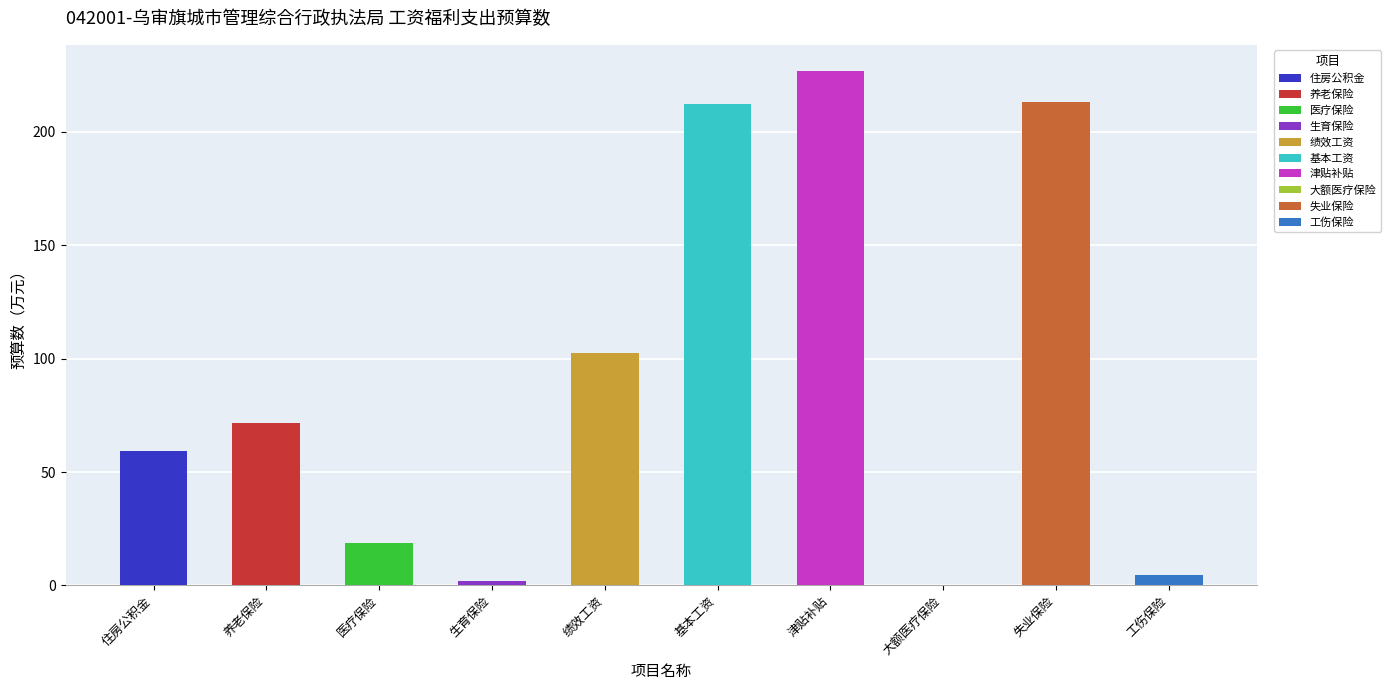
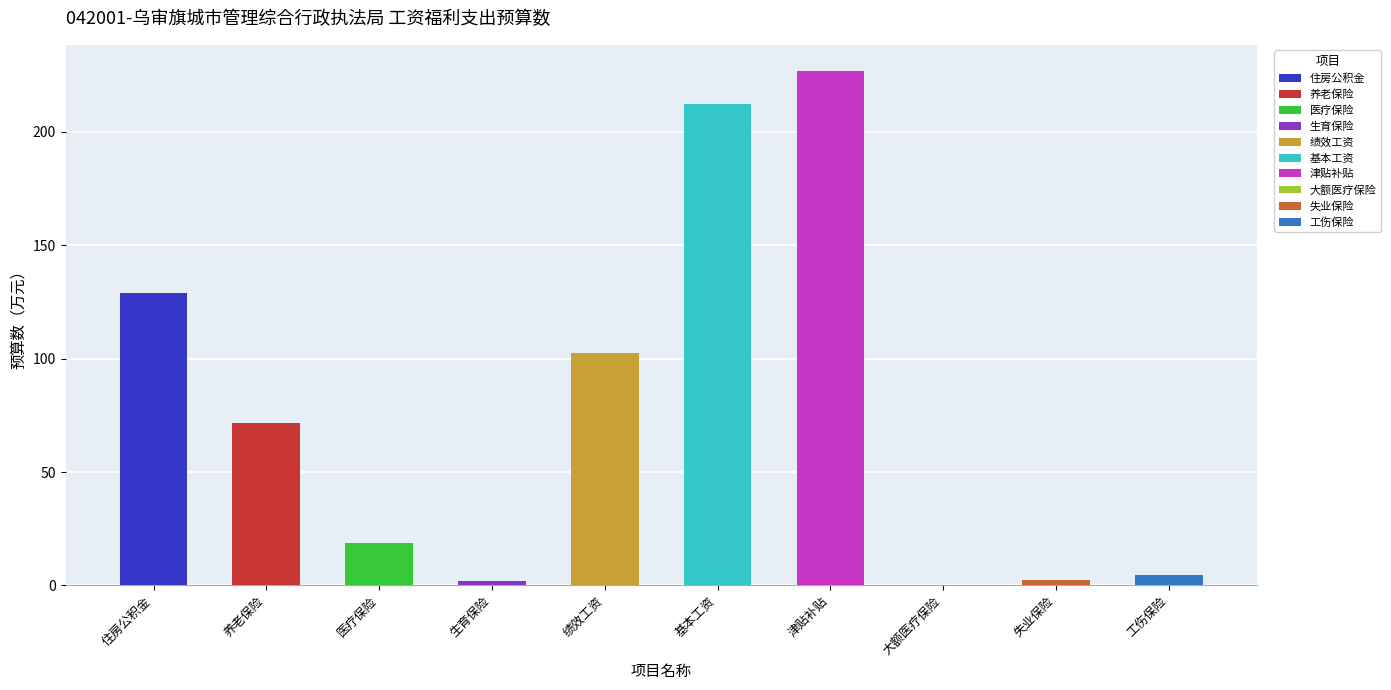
  {
-   "住房公积金": 59,
+   "住房公积金": 129,
    "养老保险": 71,
    "医疗保险": 19,
    "生育保险": 2,
    "绩效工资": 102,
    "基本工资": 212,
    "津贴补贴": 227,
-   "失业保险": 213,
+   "失业保险": 2,
    "工伤保险": 5
  }
